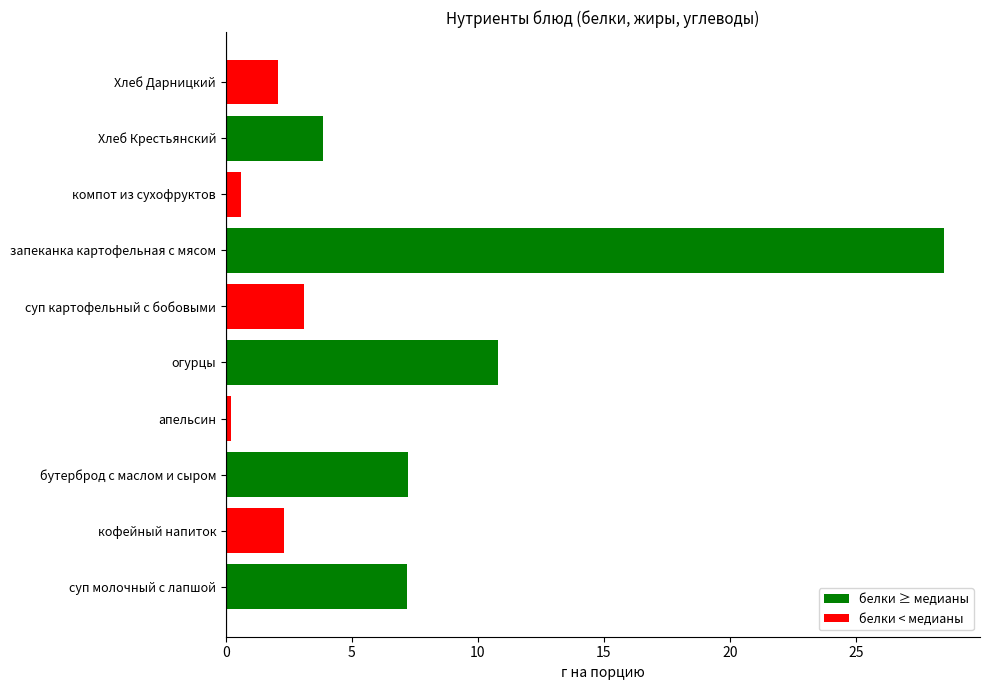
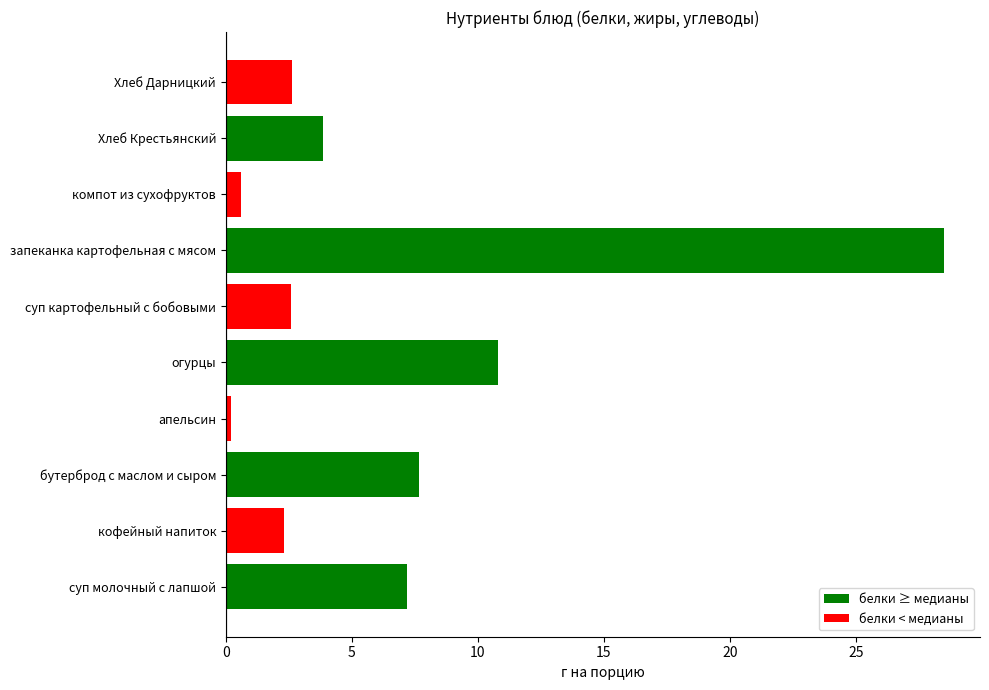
  {
-   "Хлеб Дарницкий": 2.1,
+   "Хлеб Дарницкий": 2.6,
    "Хлеб Крестьянский": 3.9,
    "компот из сухофруктов": 0.6,
    "запеканка картофельная с мясом": 28.5,
-   "суп картофельный с бобовыми": 3.1,
+   "суп картофельный с бобовыми": 2.6,
    "огурцы": 10.8,
    "апельсин": 0.2,
-   "бутерброд с маслом и сыром": 7.2,
+   "бутерброд с маслом и сыром": 7.7,
    "кофейный напиток": 2.3,
    "суп молочный с лапшой": 7.2
  }
